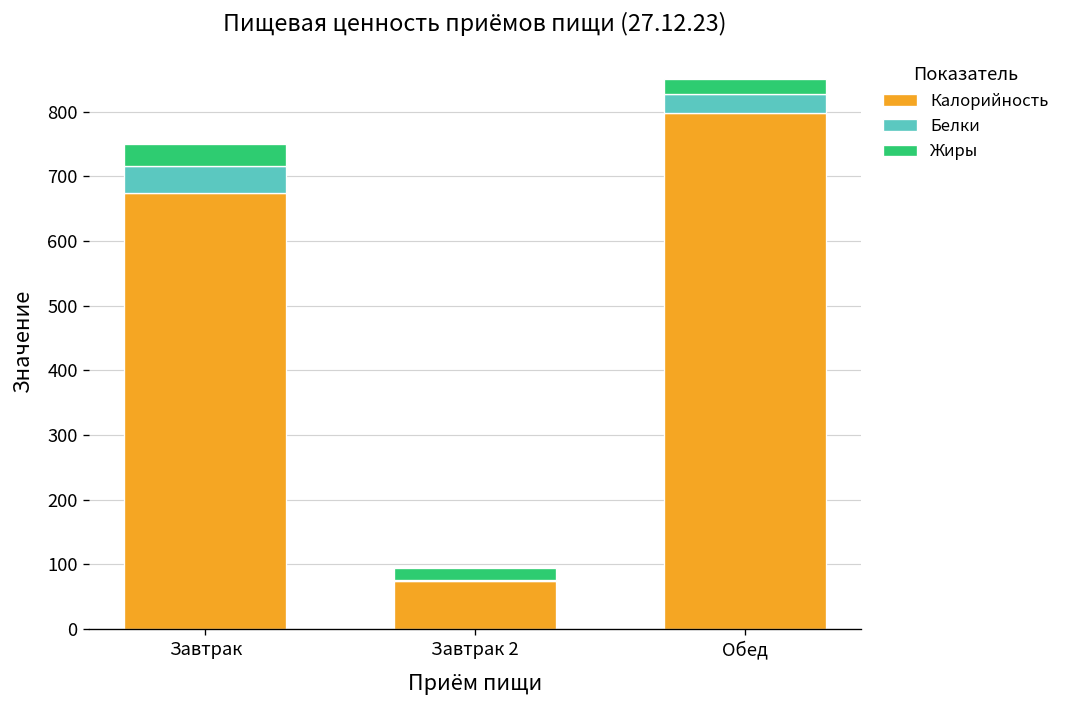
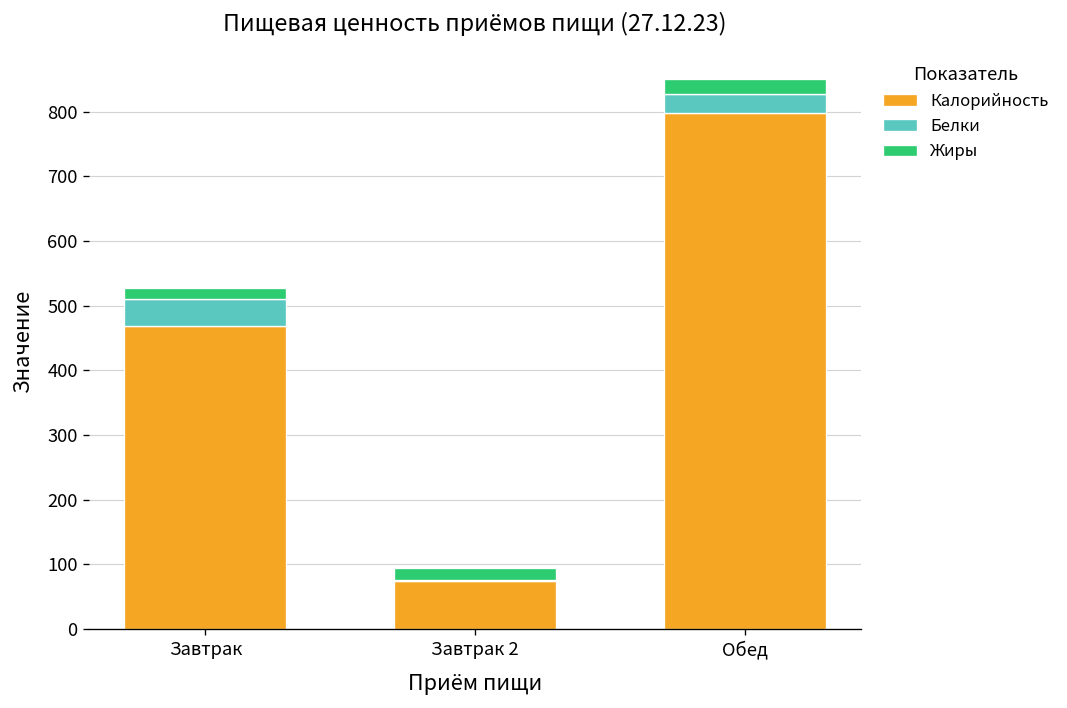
  {
    "Калорийность": {
-     "Завтрак": 670,
+     "Завтрак": 470,
      "Завтрак 2": 70,
      "Обед": 800
    },
    "Белки": {
      "Завтрак": 40,
      "Обед": 30
    },
    "Жиры": {
-     "Завтрак": 30,
+     "Завтрак": 20,
      "Завтрак 2": 20,
      "Обед": 20
    }
  }
